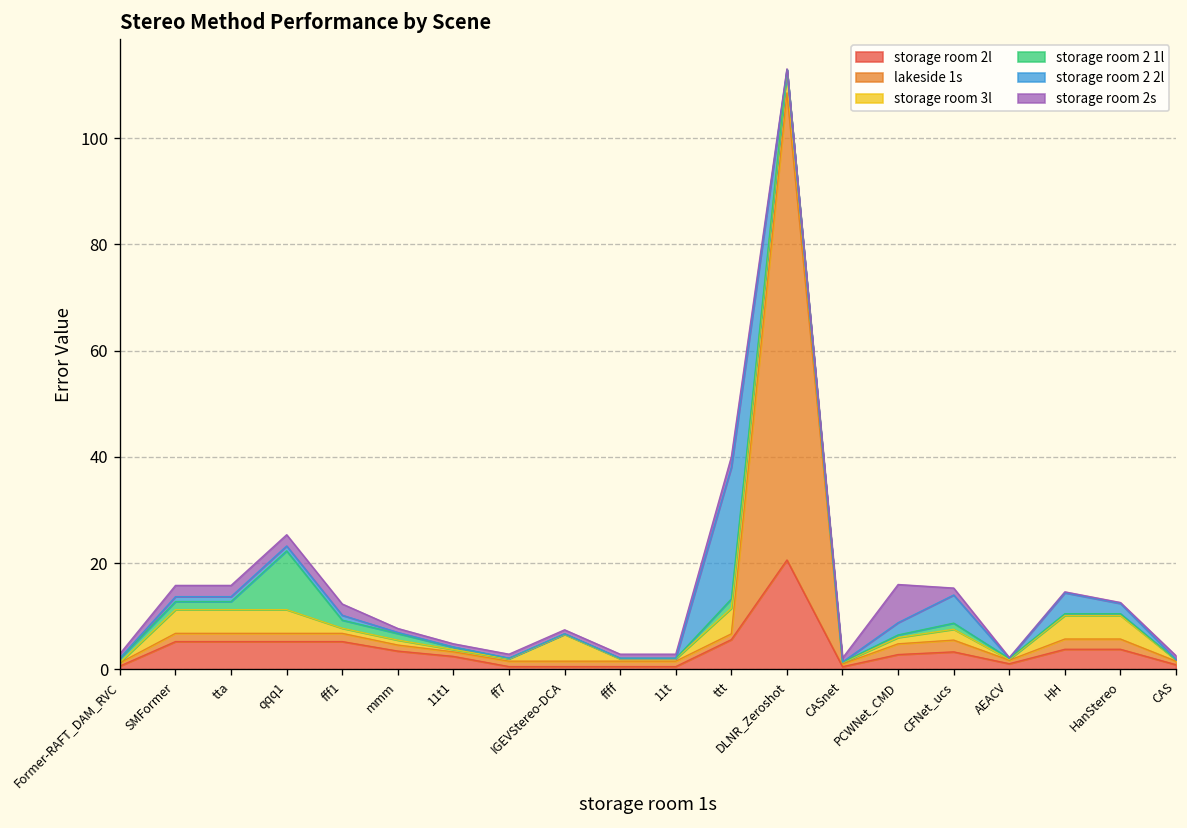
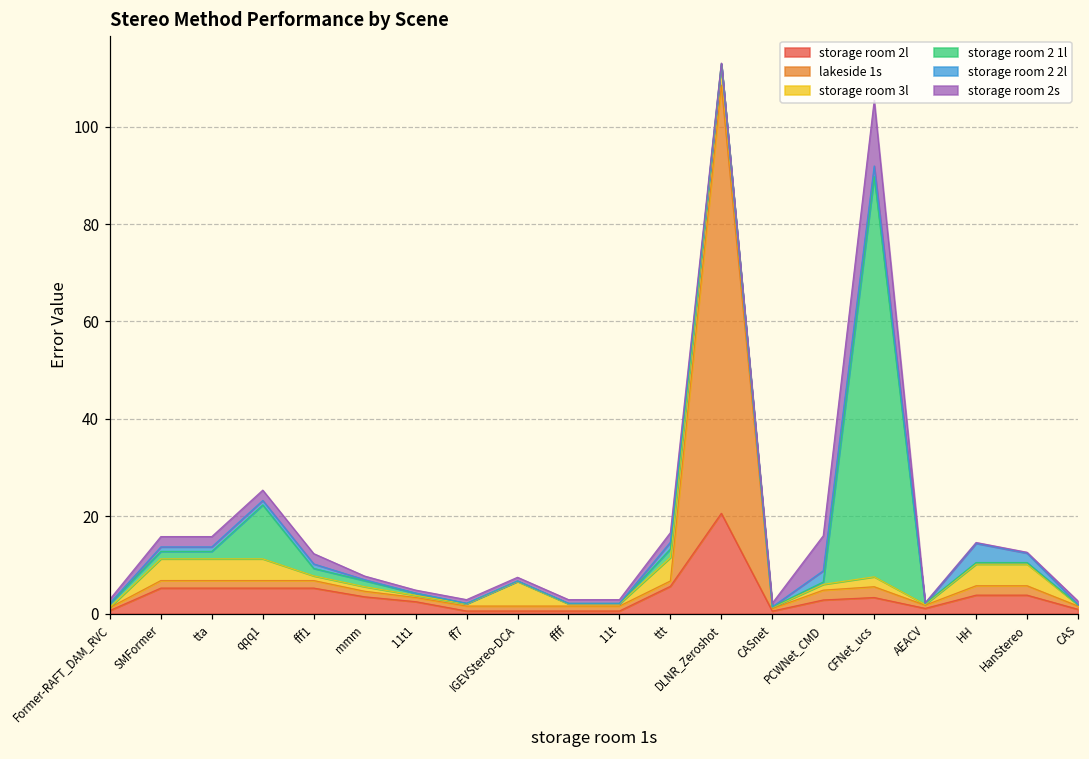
  {
    "storage room 3l": {
      "SMFormer": 4,
      "tta": 4,
      "qqq1": 4,
      "fff1": 1,
      "mmm": 1,
      "ttt": 5,
      "CFNet_ucs": 2
    },
    "storage room 2 1l": {
      "SMFormer": 2,
      "tta": 2,
      "qqq1": 11,
      "fff1": 2,
      "ttt": 2,
-     "CFNet_ucs": 1
+     "CFNet_ucs": 82
    },
    "storage room 2 2l": {
      "SMFormer": 1,
      "tta": 1,
      "qqq1": 1,
      "fff1": 1,
-     "ttt": 25,
+     "ttt": 1,
      "PCWNet_CMD": 2,
-     "CFNet_ucs": 5
+     "CFNet_ucs": 2
    },
    "storage room 2s": {
      "Former-RAFT_DAM_RVC": 1,
      "SMFormer": 2,
      "tta": 2,
      "qqq1": 2,
      "fff1": 2,
      "mmm": 1,
      "11t1": 1,
      "ff7": 1,
      "IGEVStereo-DCA": 1,
      "ffff": 1,
      "11t": 1,
      "ttt": 2,
      "CASnet": 1,
      "PCWNet_CMD": 7,
-     "CFNet_ucs": 1,
+     "CFNet_ucs": 13,
      "CAS": 1
    }
  }
